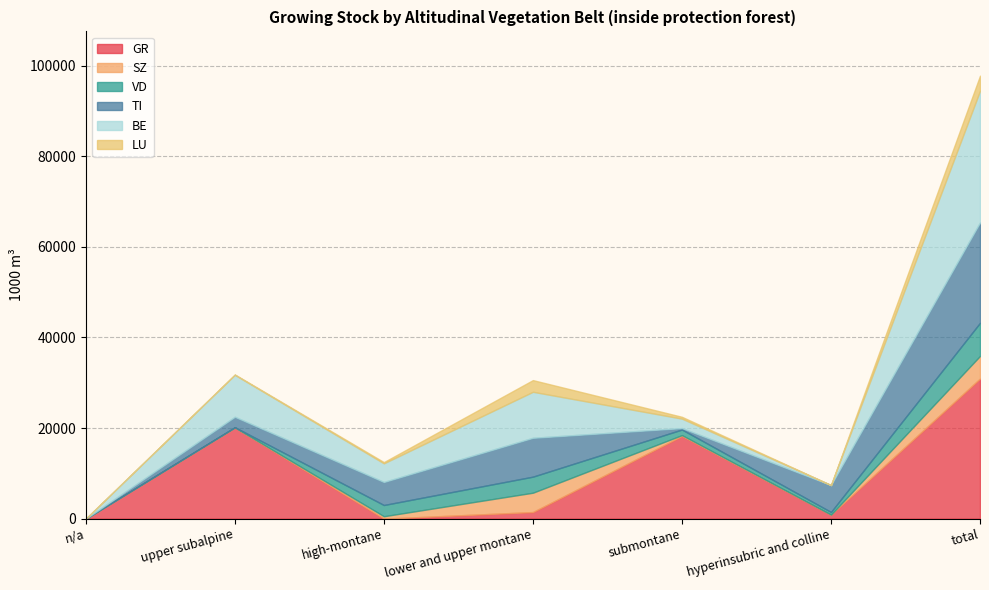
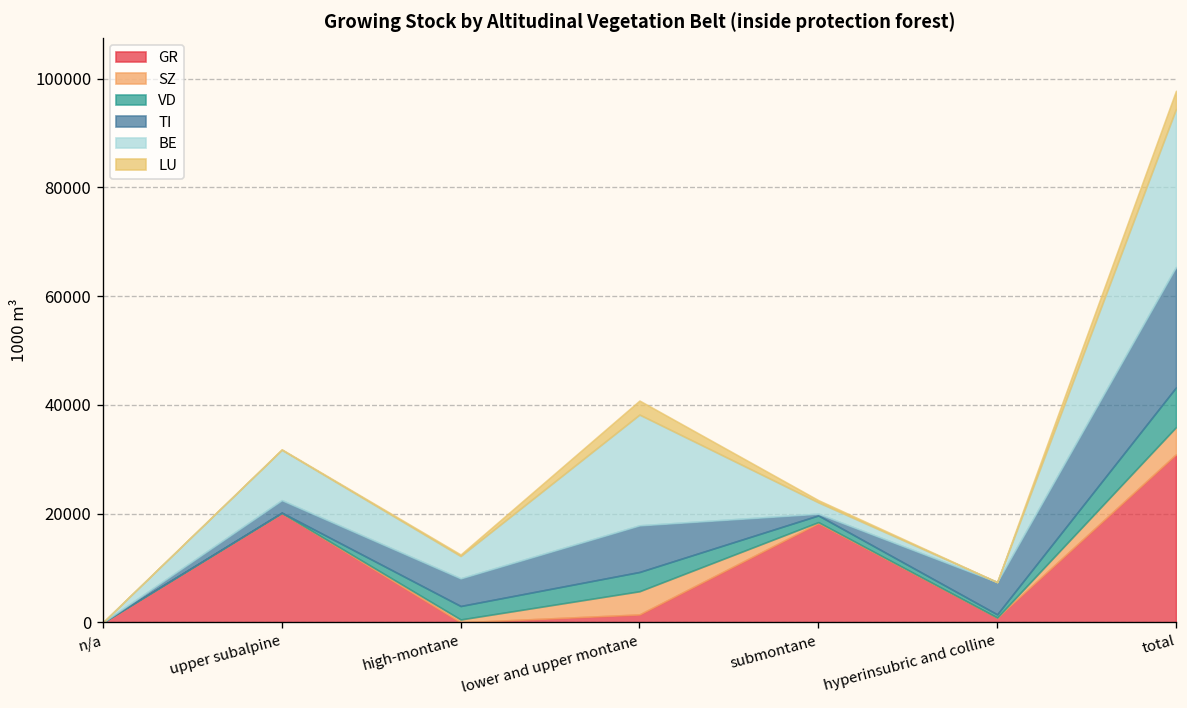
  {
    "GR": {
      "lower and upper montane": 1000,
      "total": 31000
    },
    "BE": {
-     "lower and upper montane": 10000,
+     "lower and upper montane": 20000,
      "total": 29000
    }
  }
